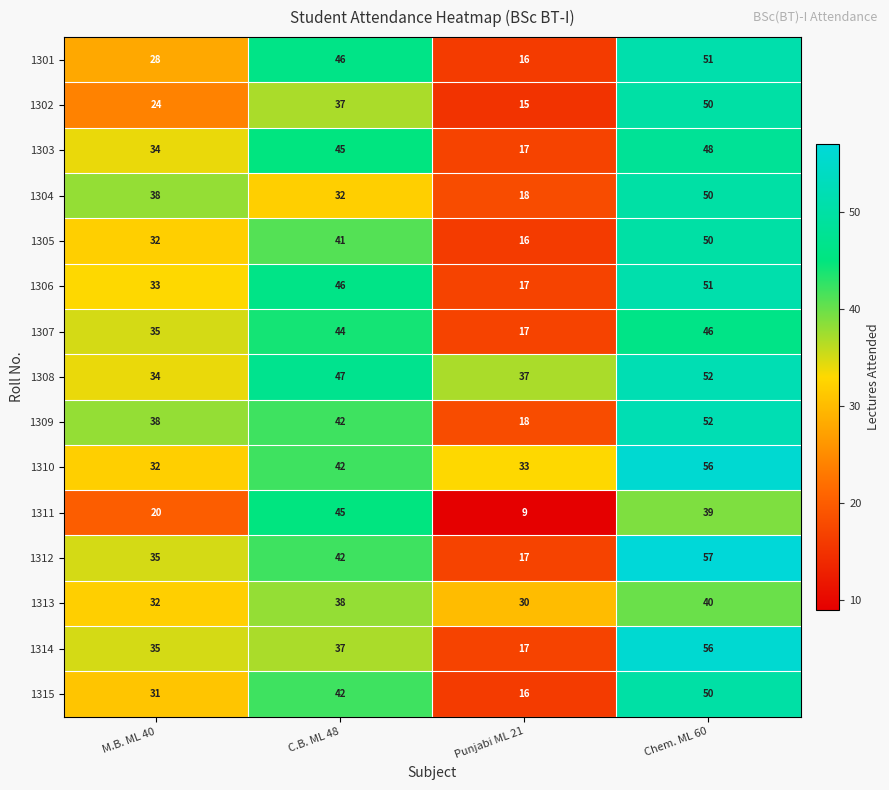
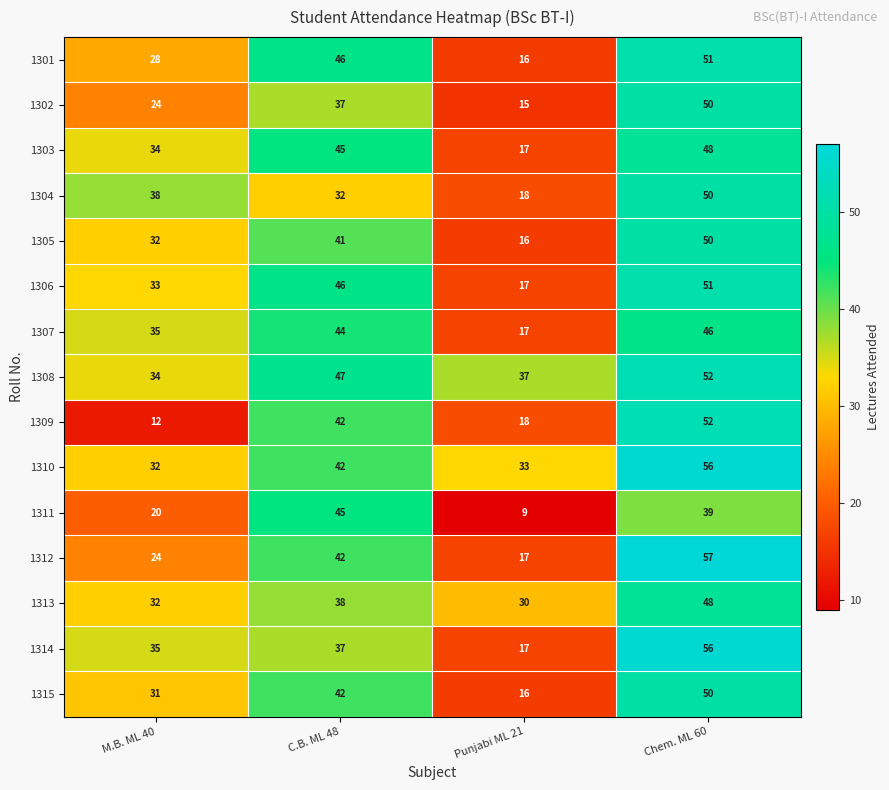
  {
    "1301": {
      "M.B. ML 40": 28,
      "C.B. ML 48": 46,
      "Punjabi ML 21": 16,
      "Chem. ML 60": 51
    },
    "1302": {
      "M.B. ML 40": 24,
      "C.B. ML 48": 37,
      "Punjabi ML 21": 15,
      "Chem. ML 60": 50
    },
    "1303": {
      "M.B. ML 40": 34,
      "C.B. ML 48": 45,
      "Punjabi ML 21": 17,
      "Chem. ML 60": 48
    },
    "1304": {
      "M.B. ML 40": 38,
      "C.B. ML 48": 32,
      "Punjabi ML 21": 18,
      "Chem. ML 60": 50
    },
    "1305": {
      "M.B. ML 40": 32,
      "C.B. ML 48": 41,
      "Punjabi ML 21": 16,
      "Chem. ML 60": 50
    },
    "1306": {
      "M.B. ML 40": 33,
      "C.B. ML 48": 46,
      "Punjabi ML 21": 17,
      "Chem. ML 60": 51
    },
    "1307": {
      "M.B. ML 40": 35,
      "C.B. ML 48": 44,
      "Punjabi ML 21": 17,
      "Chem. ML 60": 46
    },
    "1308": {
      "M.B. ML 40": 34,
      "C.B. ML 48": 47,
      "Punjabi ML 21": 37,
      "Chem. ML 60": 52
    },
    "1309": {
-     "M.B. ML 40": 38,
+     "M.B. ML 40": 12,
      "C.B. ML 48": 42,
      "Punjabi ML 21": 18,
      "Chem. ML 60": 52
    },
    "1310": {
      "M.B. ML 40": 32,
      "C.B. ML 48": 42,
      "Punjabi ML 21": 33,
      "Chem. ML 60": 56
    },
    "1311": {
      "M.B. ML 40": 20,
      "C.B. ML 48": 45,
      "Punjabi ML 21": 9,
      "Chem. ML 60": 39
    },
    "1312": {
-     "M.B. ML 40": 35,
+     "M.B. ML 40": 24,
      "C.B. ML 48": 42,
      "Punjabi ML 21": 17,
      "Chem. ML 60": 57
    },
    "1313": {
      "M.B. ML 40": 32,
      "C.B. ML 48": 38,
      "Punjabi ML 21": 30,
-     "Chem. ML 60": 40
+     "Chem. ML 60": 48
    },
    "1314": {
      "M.B. ML 40": 35,
      "C.B. ML 48": 37,
      "Punjabi ML 21": 17,
      "Chem. ML 60": 56
    },
    "1315": {
      "M.B. ML 40": 31,
      "C.B. ML 48": 42,
      "Punjabi ML 21": 16,
      "Chem. ML 60": 50
    }
  }
